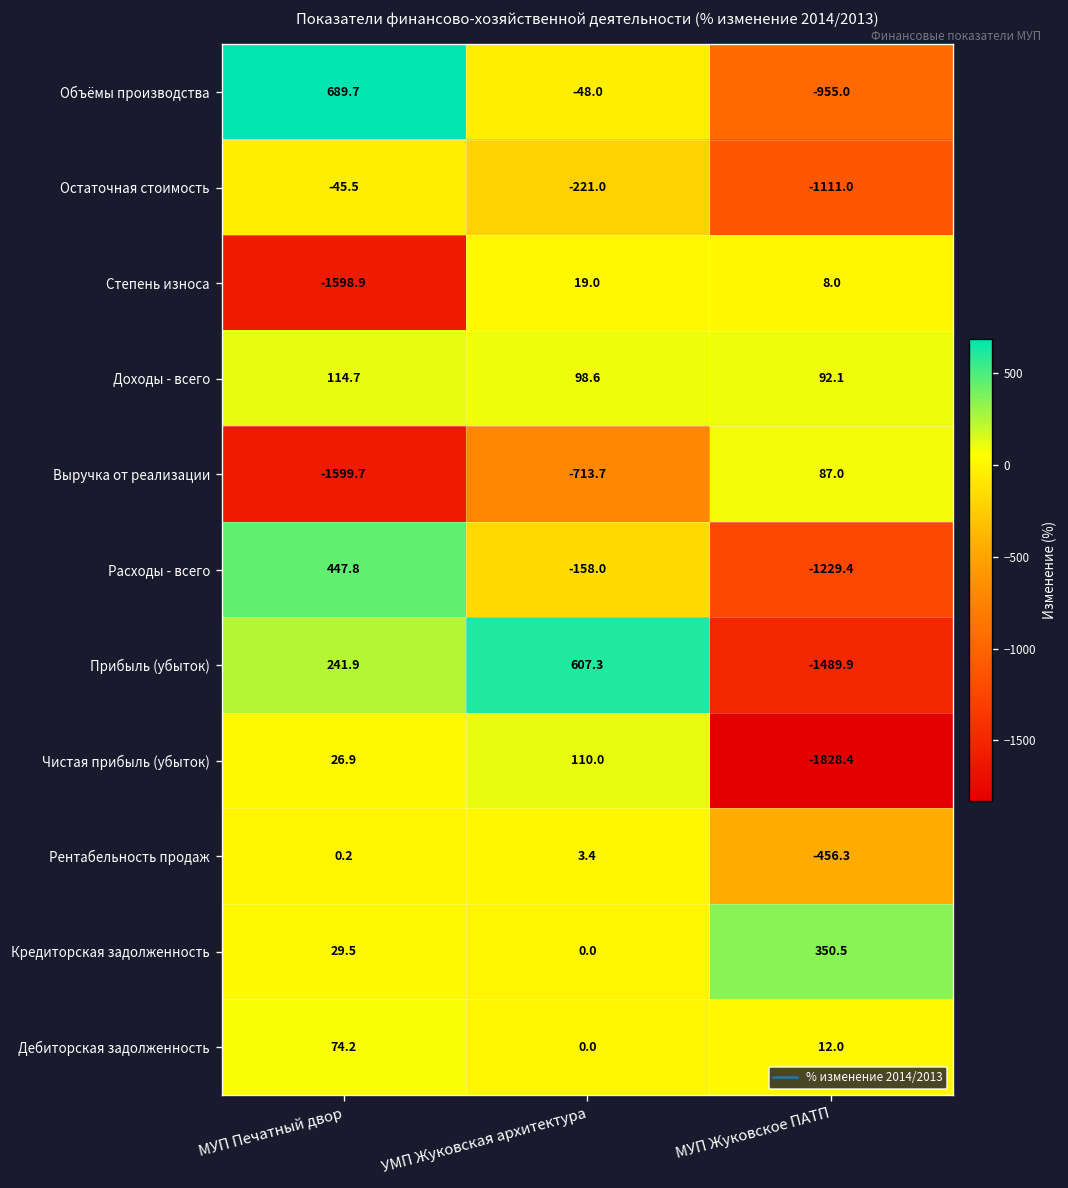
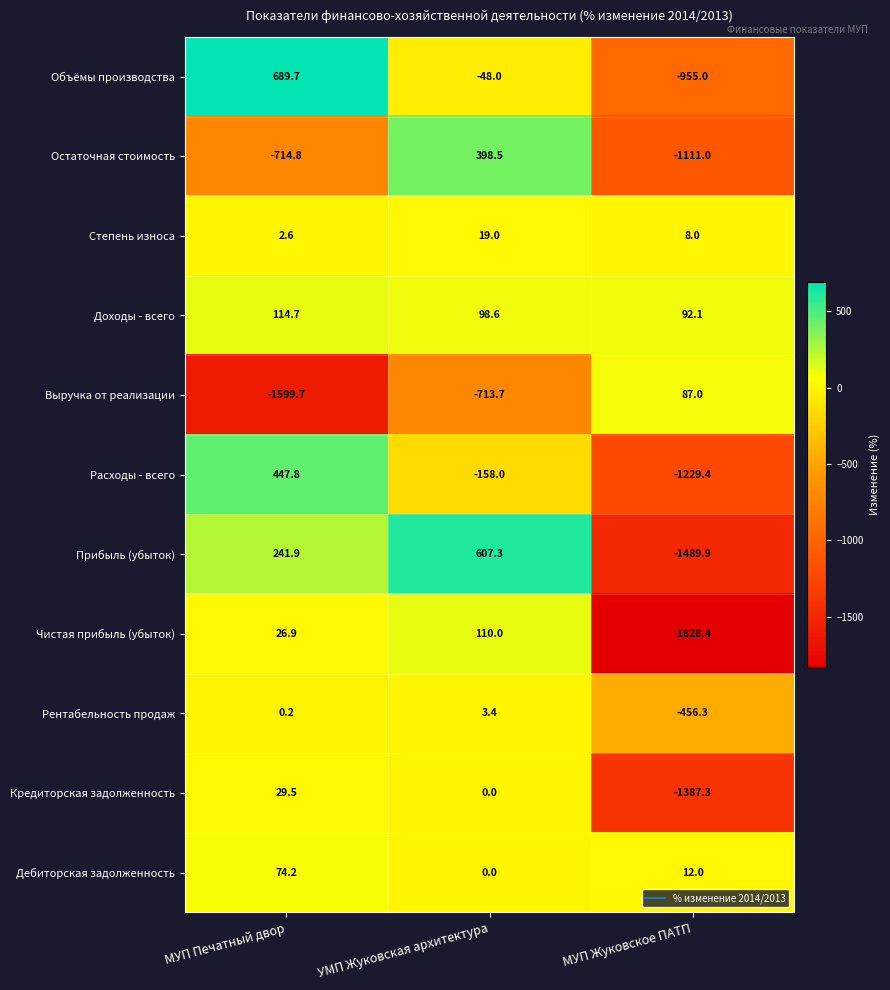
  {
    "Объёмы производства": {
      "МУП Печатный двор": 689.7,
      "УМП Жуковская архитектура": -48.0,
      "МУП Жуковское ПАТП": -955.0
    },
    "Остаточная стоимость": {
-     "МУП Печатный двор": -45.5,
-     "УМП Жуковская архитектура": -221.0,
+     "МУП Печатный двор": -714.8,
+     "УМП Жуковская архитектура": 398.5,
      "МУП Жуковское ПАТП": -1111.0
    },
    "Степень износа": {
-     "МУП Печатный двор": -1598.9,
+     "МУП Печатный двор": 2.6,
      "УМП Жуковская архитектура": 19.0,
      "МУП Жуковское ПАТП": 8.0
    },
    "Доходы - всего": {
      "МУП Печатный двор": 114.7,
      "УМП Жуковская архитектура": 98.6,
      "МУП Жуковское ПАТП": 92.1
    },
    "Выручка от реализации": {
      "МУП Печатный двор": -1599.7,
      "УМП Жуковская архитектура": -713.7,
      "МУП Жуковское ПАТП": 87.0
    },
    "Расходы - всего": {
      "МУП Печатный двор": 447.8,
      "УМП Жуковская архитектура": -158.0,
      "МУП Жуковское ПАТП": -1229.4
    },
    "Прибыль (убыток)": {
      "МУП Печатный двор": 241.9,
      "УМП Жуковская архитектура": 607.3,
      "МУП Жуковское ПАТП": -1489.9
    },
    "Чистая прибыль (убыток)": {
      "МУП Печатный двор": 26.9,
      "УМП Жуковская архитектура": 110.0,
      "МУП Жуковское ПАТП": -1828.4
    },
    "Рентабельность продаж": {
      "МУП Печатный двор": 0.2,
      "УМП Жуковская архитектура": 3.4,
      "МУП Жуковское ПАТП": -456.3
    },
    "Кредиторская задолженность": {
      "МУП Печатный двор": 29.5,
      "УМП Жуковская архитектура": 0.0,
-     "МУП Жуковское ПАТП": 350.5
+     "МУП Жуковское ПАТП": -1387.3
    },
    "Дебиторская задолженность": {
      "МУП Печатный двор": 74.2,
      "УМП Жуковская архитектура": 0.0,
      "МУП Жуковское ПАТП": 12.0
    }
  }
